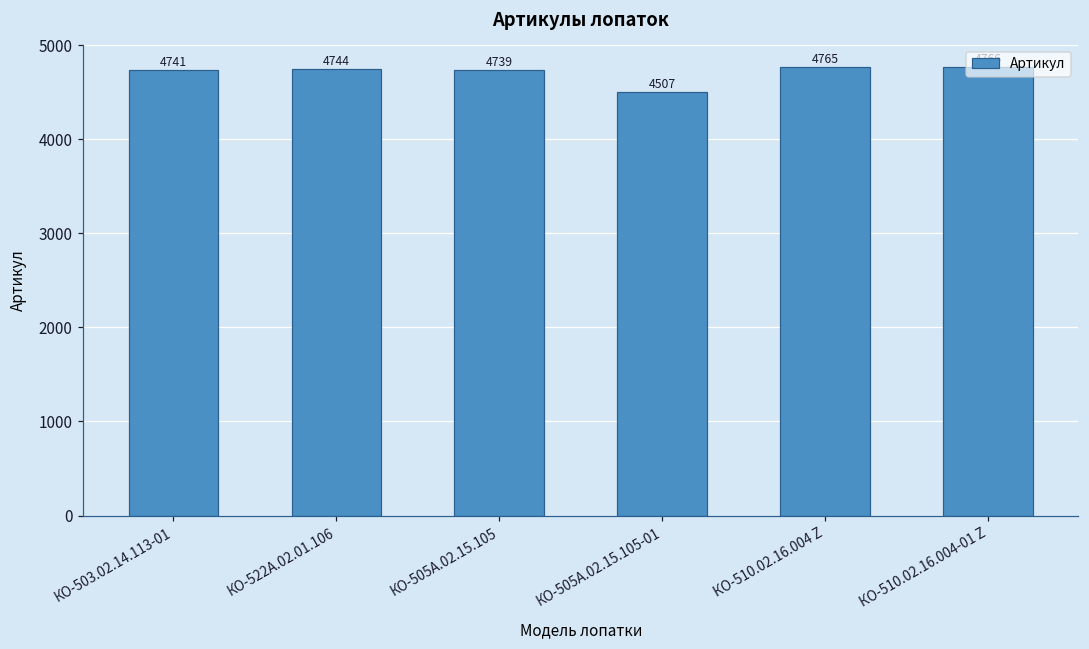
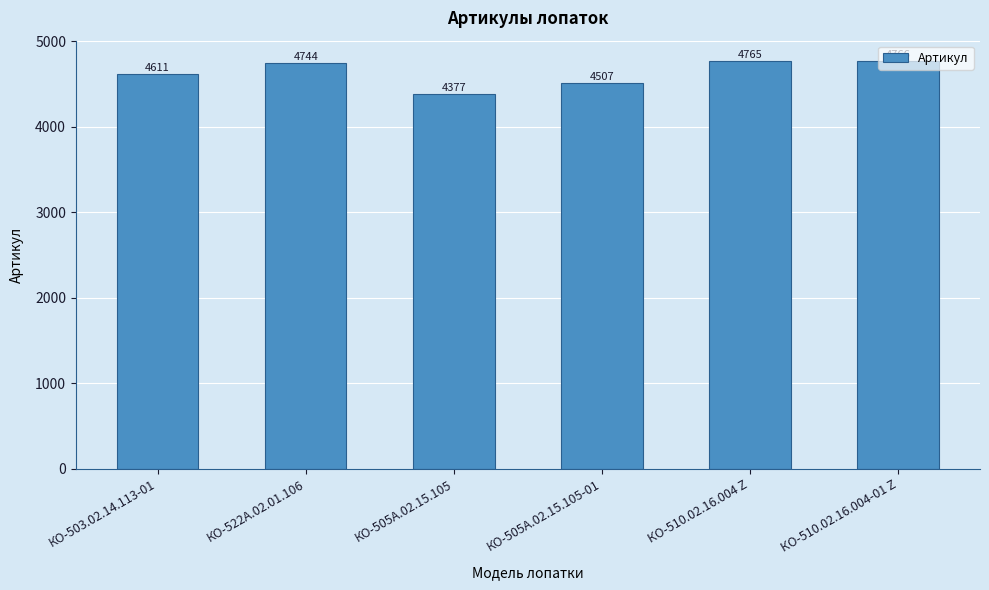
  {
-   "КО-503.02.14.113-01": 4741,
+   "КО-503.02.14.113-01": 4611,
    "КО-522А.02.01.106": 4744,
-   "КО-505А.02.15.105": 4739,
+   "КО-505А.02.15.105": 4377,
    "КО-505А.02.15.105-01": 4507,
    "КО-510.02.16.004 Z": 4765
  }
